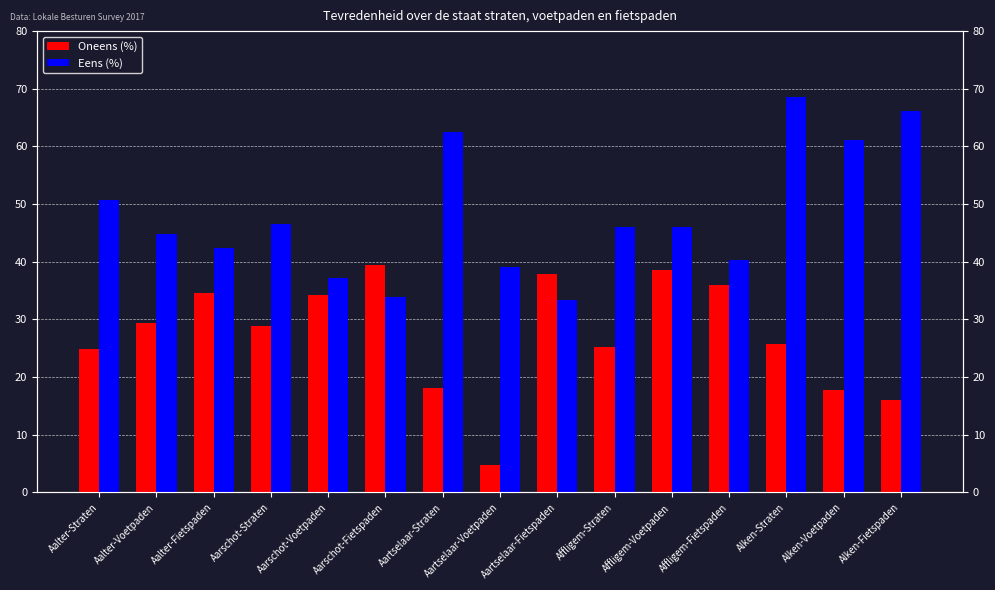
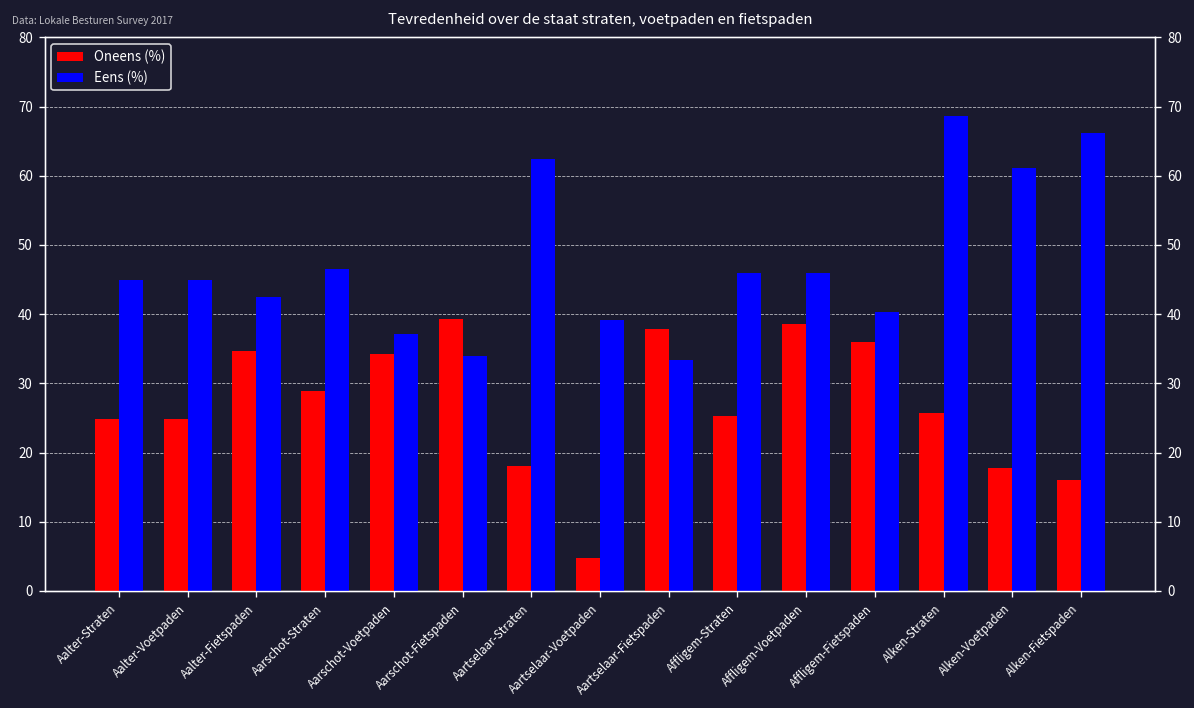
  {
    "Oneens (%)": {
      "Aalter-Straten": 25,
-     "Aalter-Voetpaden": 29,
+     "Aalter-Voetpaden": 25,
      "Aalter-Fietspaden": 35,
      "Aarschot-Straten": 29,
      "Aarschot-Voetpaden": 34,
      "Aarschot-Fietspaden": 39,
      "Aartselaar-Straten": 18,
      "Aartselaar-Voetpaden": 5,
      "Aartselaar-Fietspaden": 38,
      "Affligem-Straten": 25,
      "Affligem-Voetpaden": 39,
      "Affligem-Fietspaden": 36,
      "Alken-Straten": 26,
      "Alken-Voetpaden": 18,
      "Alken-Fietspaden": 16
    },
    "Eens (%)": {
-     "Aalter-Straten": 51,
+     "Aalter-Straten": 45,
      "Aalter-Voetpaden": 45,
      "Aalter-Fietspaden": 42,
      "Aarschot-Straten": 46,
      "Aarschot-Voetpaden": 37,
      "Aarschot-Fietspaden": 34,
      "Aartselaar-Straten": 62,
      "Aartselaar-Voetpaden": 39,
      "Aartselaar-Fietspaden": 33,
      "Affligem-Straten": 46,
      "Affligem-Voetpaden": 46,
      "Affligem-Fietspaden": 40,
      "Alken-Straten": 69,
      "Alken-Voetpaden": 61,
      "Alken-Fietspaden": 66
    }
  }
